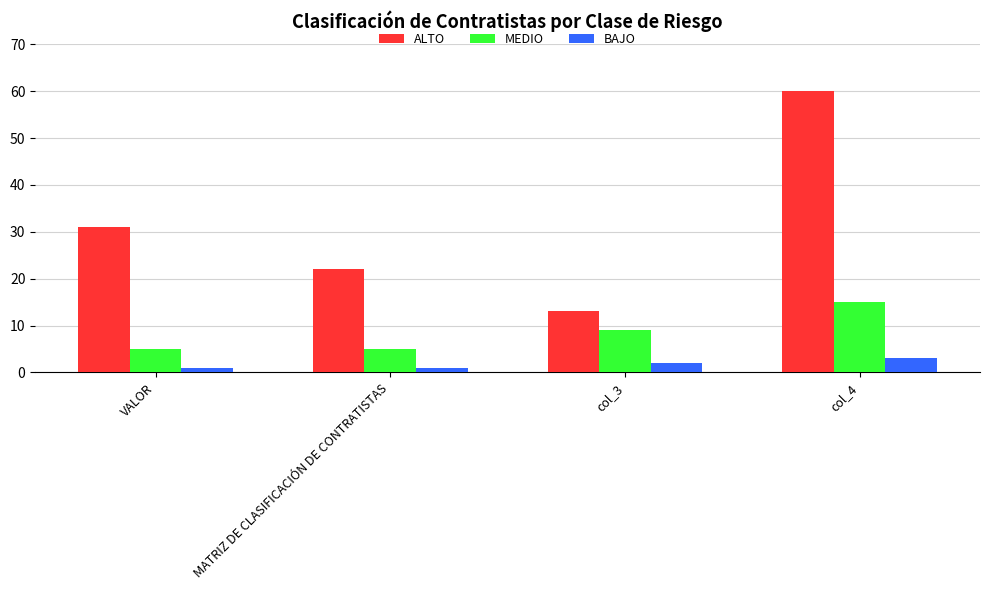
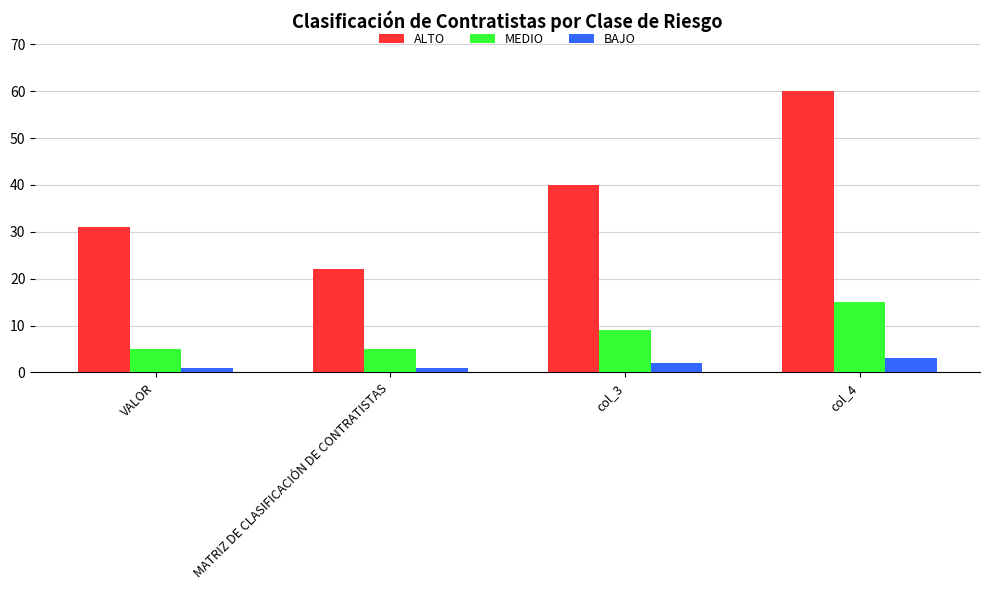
  {
    "ALTO": {
      "VALOR": 31,
      "MATRIZ DE CLASIFICACIÓN DE CONTRATISTAS": 22,
-     "col_3": 13,
+     "col_3": 40,
      "col_4": 60
    },
    "MEDIO": {
      "VALOR": 5,
      "MATRIZ DE CLASIFICACIÓN DE CONTRATISTAS": 5,
      "col_3": 9,
      "col_4": 15
    },
    "BAJO": {
      "VALOR": 1,
      "MATRIZ DE CLASIFICACIÓN DE CONTRATISTAS": 1,
      "col_3": 2,
      "col_4": 3
    }
  }
